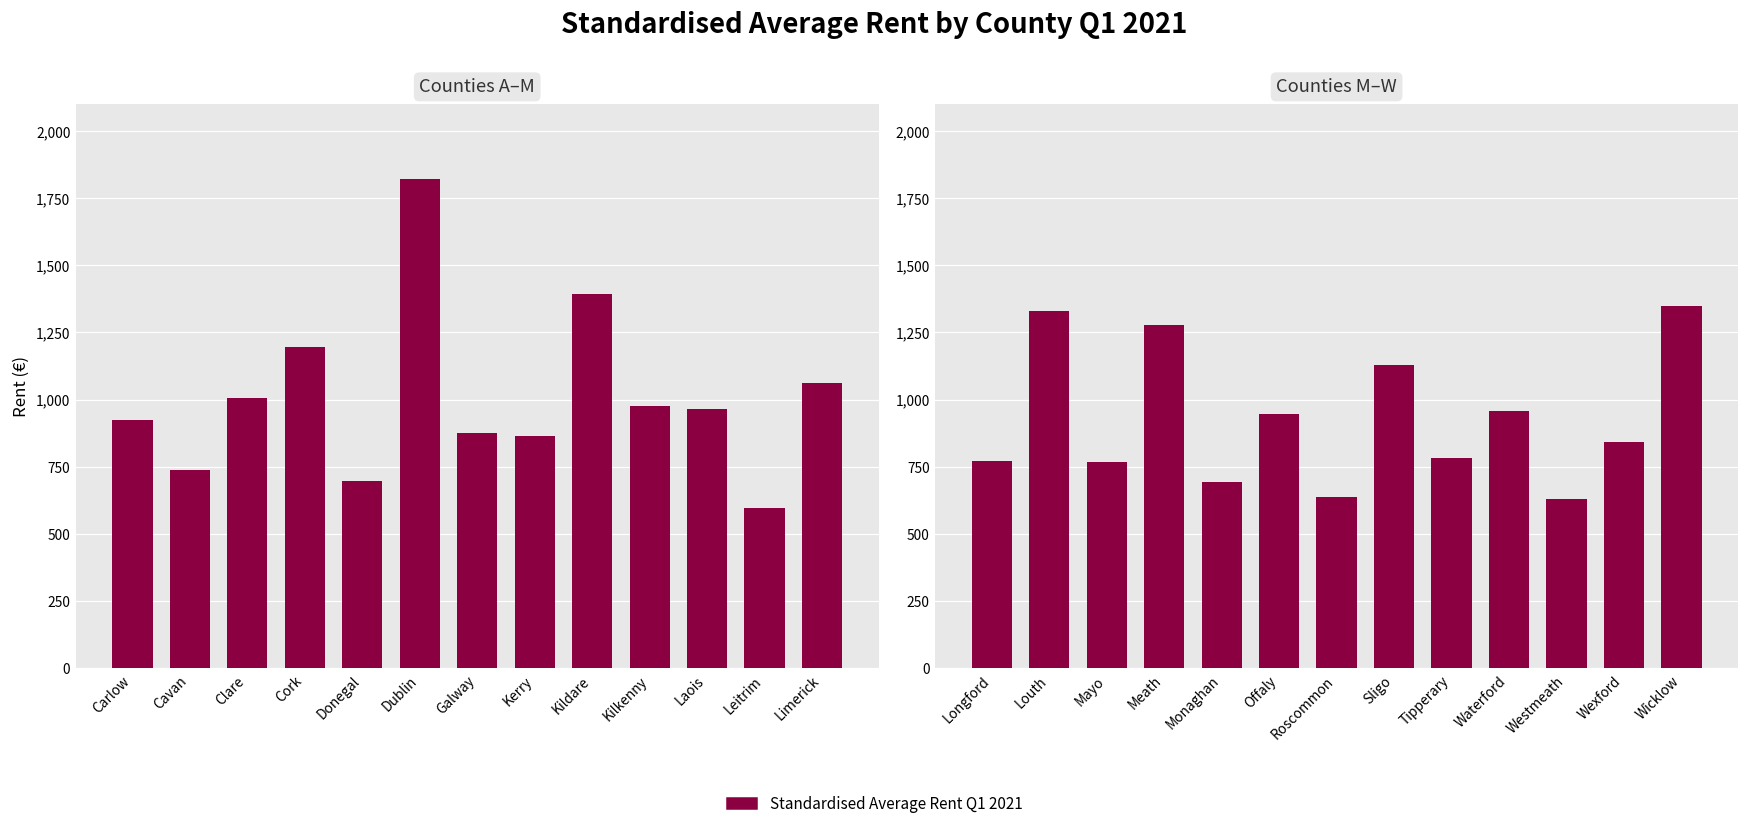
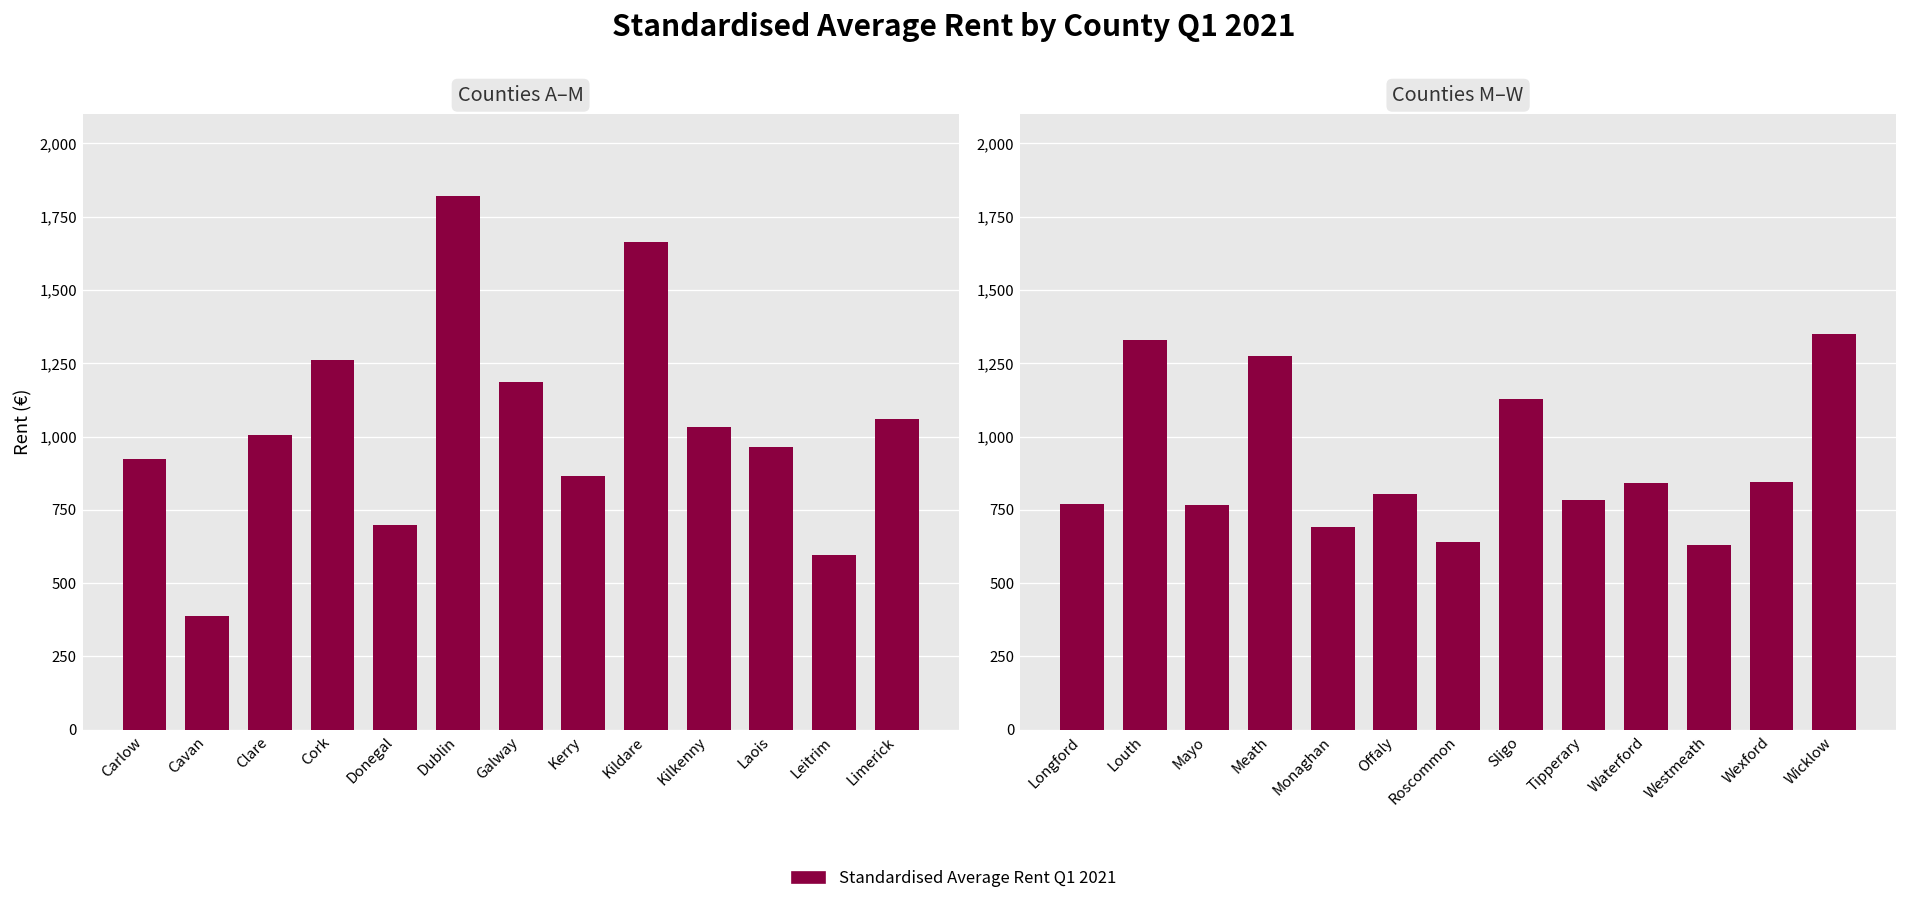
  {
    "Counties A–M": {
      "Carlow": "920",
-     "Cavan": "740",
+     "Cavan": "390",
      "Clare": "1,010",
-     "Cork": "1,200",
+     "Cork": "1,260",
      "Donegal": "700",
      "Dublin": "1,820",
-     "Galway": "880",
+     "Galway": "1,190",
      "Kerry": "870",
-     "Kildare": "1,390",
-     "Kilkenny": "980",
+     "Kildare": "1,660",
+     "Kilkenny": "1,030",
      "Laois": "960",
      "Leitrim": "600",
      "Limerick": "1,060"
    },
    "Counties M–W": {
      "Longford": "770",
      "Louth": "1,330",
      "Mayo": "770",
      "Meath": "1,280",
      "Monaghan": "690",
-     "Offaly": "950",
+     "Offaly": "810",
      "Roscommon": "640",
      "Sligo": "1,130",
      "Tipperary": "780",
-     "Waterford": "960",
+     "Waterford": "840",
      "Westmeath": "630",
      "Wexford": "840",
      "Wicklow": "1,350"
    }
  }
